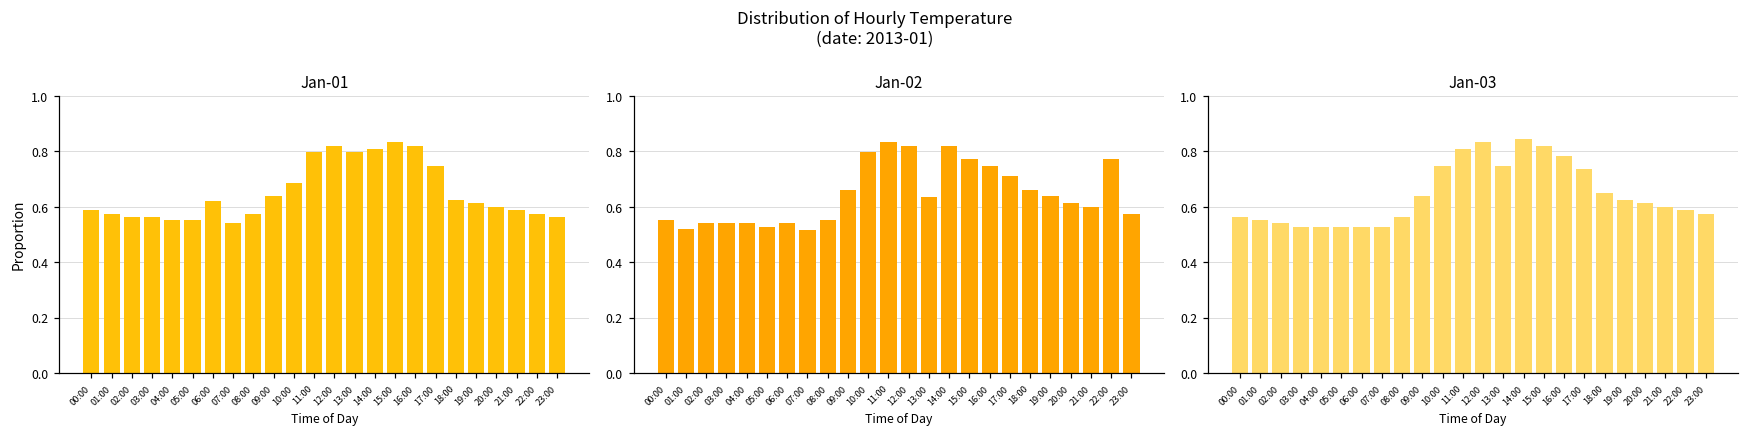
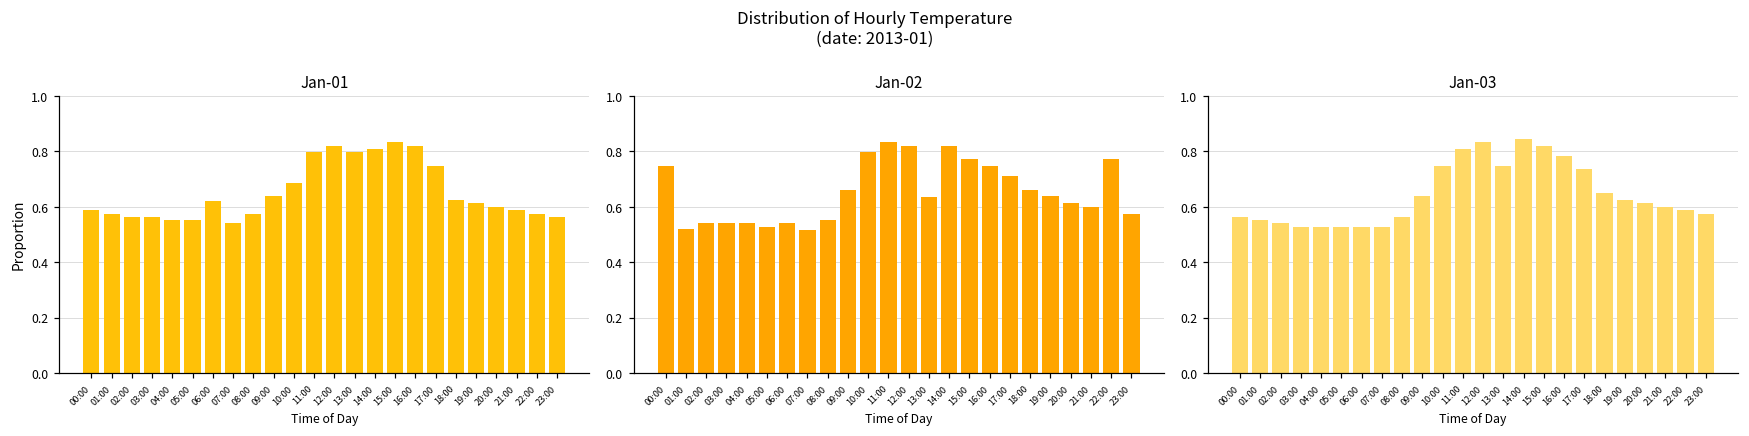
  {
    "Jan-01": {
      "00:00": 0.59,
      "01:00": 0.58,
      "02:00": 0.56,
      "03:00": 0.56,
      "04:00": 0.55,
      "05:00": 0.55,
      "06:00": 0.62,
      "07:00": 0.54,
      "08:00": 0.58,
      "09:00": 0.64,
      "10:00": 0.68,
      "11:00": 0.80,
      "12:00": 0.82,
      "13:00": 0.80,
      "14:00": 0.81,
      "15:00": 0.83,
      "16:00": 0.82,
      "17:00": 0.75,
      "18:00": 0.63,
      "19:00": 0.61,
      "20:00": 0.60,
      "21:00": 0.59,
      "22:00": 0.58,
      "23:00": 0.56
    },
    "Jan-02": {
-     "00:00": 0.55,
+     "00:00": 0.75,
      "01:00": 0.52,
      "02:00": 0.54,
      "03:00": 0.54,
      "04:00": 0.54,
      "05:00": 0.53,
      "06:00": 0.54,
      "07:00": 0.52,
      "08:00": 0.55,
      "09:00": 0.66,
      "10:00": 0.80,
      "11:00": 0.83,
      "12:00": 0.82,
      "13:00": 0.64,
      "14:00": 0.82,
      "15:00": 0.77,
      "16:00": 0.75,
      "17:00": 0.71,
      "18:00": 0.66,
      "19:00": 0.64,
      "20:00": 0.61,
      "21:00": 0.60,
      "22:00": 0.77,
      "23:00": 0.58
    },
    "Jan-03": {
      "00:00": 0.56,
      "01:00": 0.55,
      "02:00": 0.54,
      "03:00": 0.53,
      "04:00": 0.53,
      "05:00": 0.53,
      "06:00": 0.53,
      "07:00": 0.53,
      "08:00": 0.56,
      "09:00": 0.64,
      "10:00": 0.75,
      "11:00": 0.81,
      "12:00": 0.83,
      "13:00": 0.75,
      "14:00": 0.85,
      "15:00": 0.82,
      "16:00": 0.78,
      "17:00": 0.74,
      "18:00": 0.65,
      "19:00": 0.63,
      "20:00": 0.61,
      "21:00": 0.60,
      "22:00": 0.59,
      "23:00": 0.58
    }
  }
